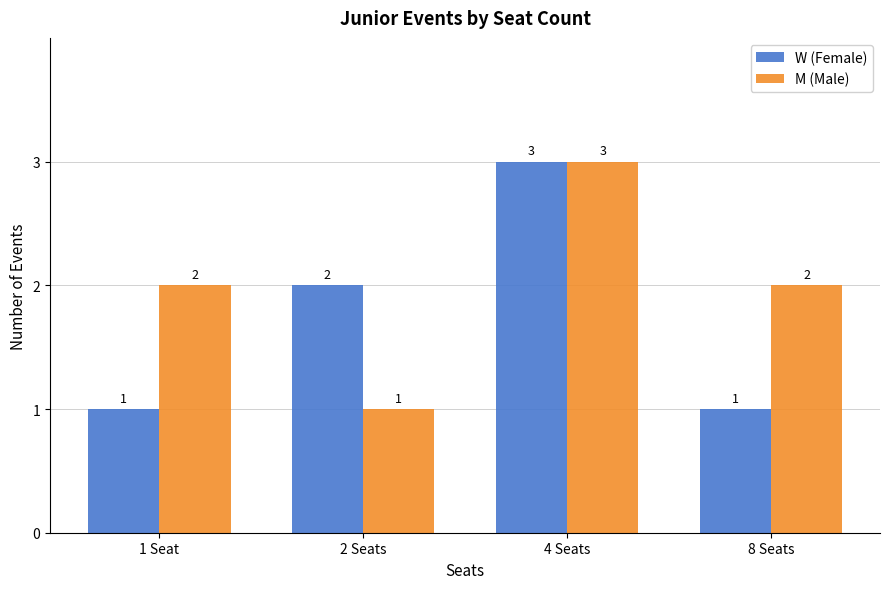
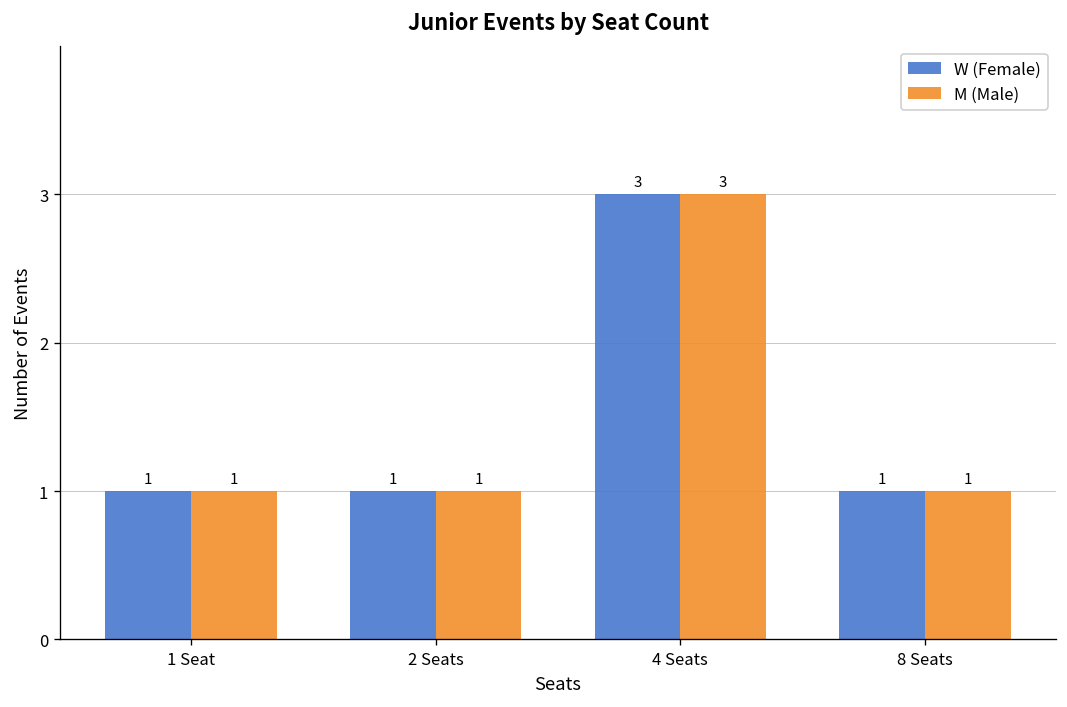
  {
    "W (Female)": {
      "1 Seat": 1,
-     "2 Seats": 2,
+     "2 Seats": 1,
      "4 Seats": 3,
      "8 Seats": 1
    },
    "M (Male)": {
-     "1 Seat": 2,
+     "1 Seat": 1,
      "2 Seats": 1,
      "4 Seats": 3,
-     "8 Seats": 2
+     "8 Seats": 1
    }
  }
